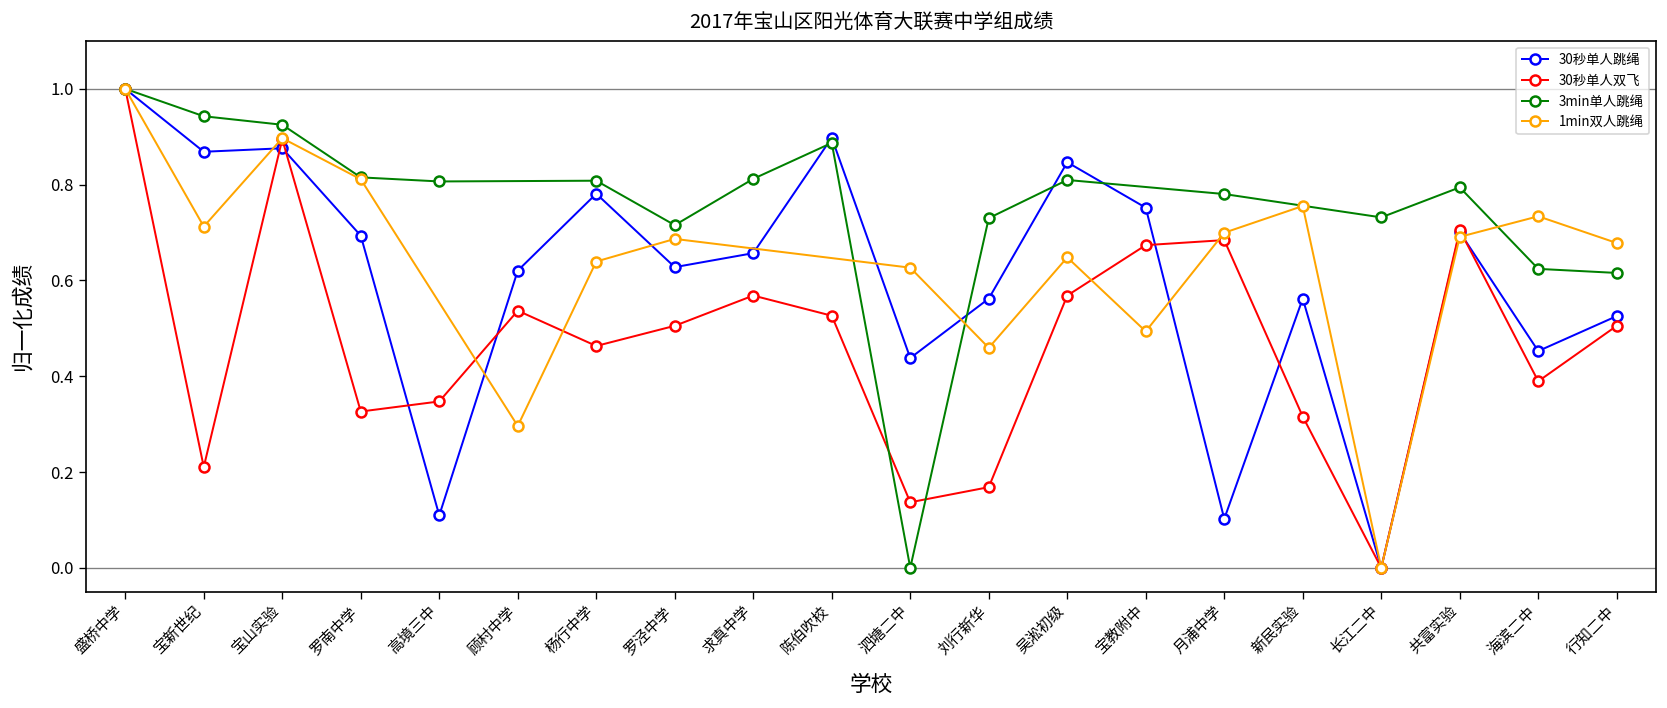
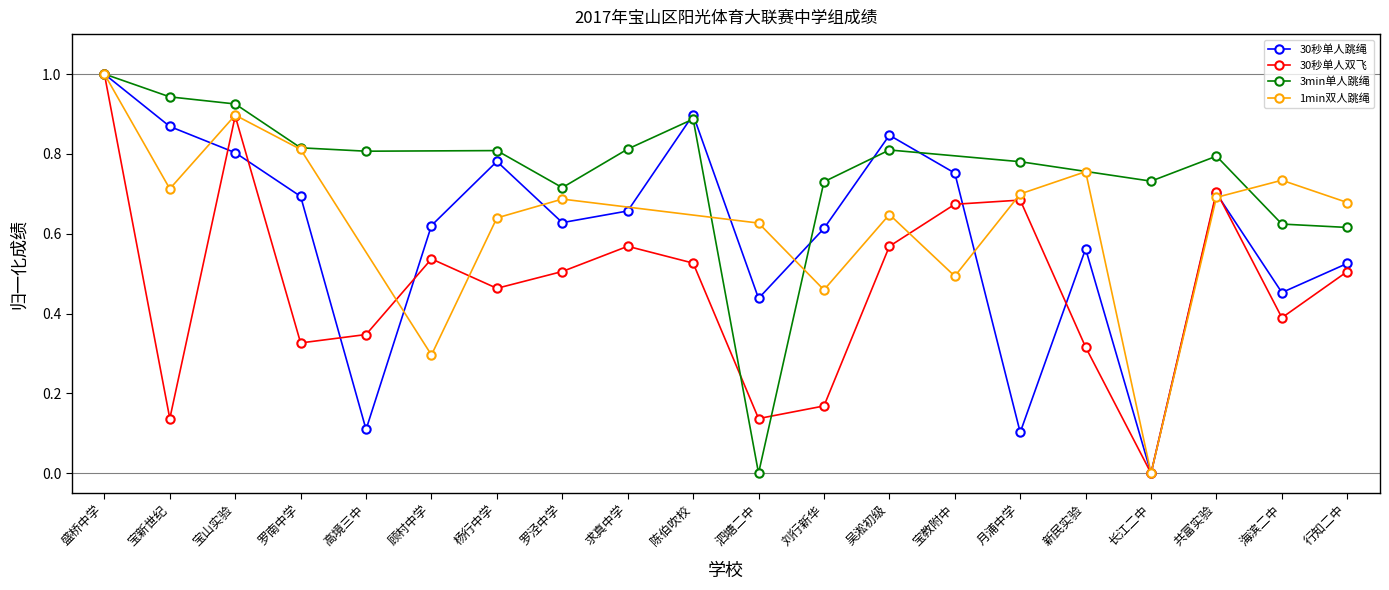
  {
    "30秒单人跳绳": {
      "宝新世纪": 0.87,
-     "宝山实验": 0.88,
+     "宝山实验": 0.80,
      "罗南中学": 0.69,
      "高境三中": 0.11,
      "顾村中学": 0.62,
      "杨行中学": 0.78,
      "罗泾中学": 0.63,
      "求真中学": 0.66,
      "陈伯吹校": 0.90,
      "泗塘二中": 0.44,
-     "刘行新华": 0.56,
+     "刘行新华": 0.61,
      "吴淞初级": 0.85,
      "宝教附中": 0.75,
      "月浦中学": 0.10,
      "新民实验": 0.56,
      "海滨二中": 0.45,
      "行知二中": 0.53
    },
    "30秒单人双飞": {
-     "宝新世纪": 0.21,
+     "宝新世纪": 0.14,
      "罗南中学": 0.33,
      "高境三中": 0.35,
      "顾村中学": 0.54,
      "杨行中学": 0.46,
      "罗泾中学": 0.51,
      "求真中学": 0.57,
      "陈伯吹校": 0.53,
      "泗塘二中": 0.14,
      "刘行新华": 0.17,
      "吴淞初级": 0.57,
      "宝教附中": 0.67,
      "月浦中学": 0.68,
      "新民实验": 0.32,
      "海滨二中": 0.39,
      "行知二中": 0.51
    },
    "3min单人跳绳": {
      "宝新世纪": 0.94,
      "宝山实验": 0.92,
      "高境三中": 0.81,
      "杨行中学": 0.81,
      "罗泾中学": 0.72,
      "求真中学": 0.81,
      "陈伯吹校": 0.89,
      "泗塘二中": 0.00,
      "刘行新华": 0.73,
      "吴淞初级": 0.81,
      "月浦中学": 0.78,
      "长江二中": 0.73,
      "共富实验": 0.79,
      "海滨二中": 0.62,
      "行知二中": 0.62
    },
    "1min双人跳绳": {
      "宝新世纪": 0.71,
      "顾村中学": 0.30,
      "杨行中学": 0.64,
      "罗泾中学": 0.69,
      "泗塘二中": 0.63,
      "刘行新华": 0.46,
      "吴淞初级": 0.65,
      "宝教附中": 0.49,
      "月浦中学": 0.70,
      "新民实验": 0.76,
      "共富实验": 0.69,
      "海滨二中": 0.73,
      "行知二中": 0.68
    }
  }
